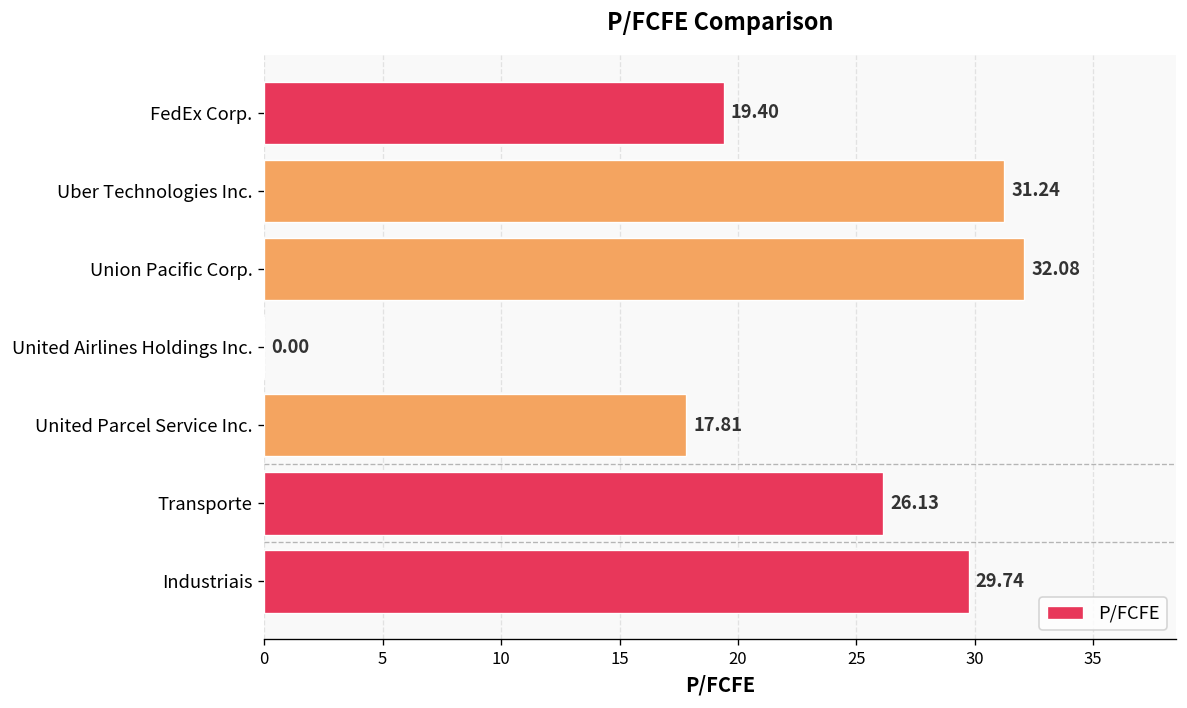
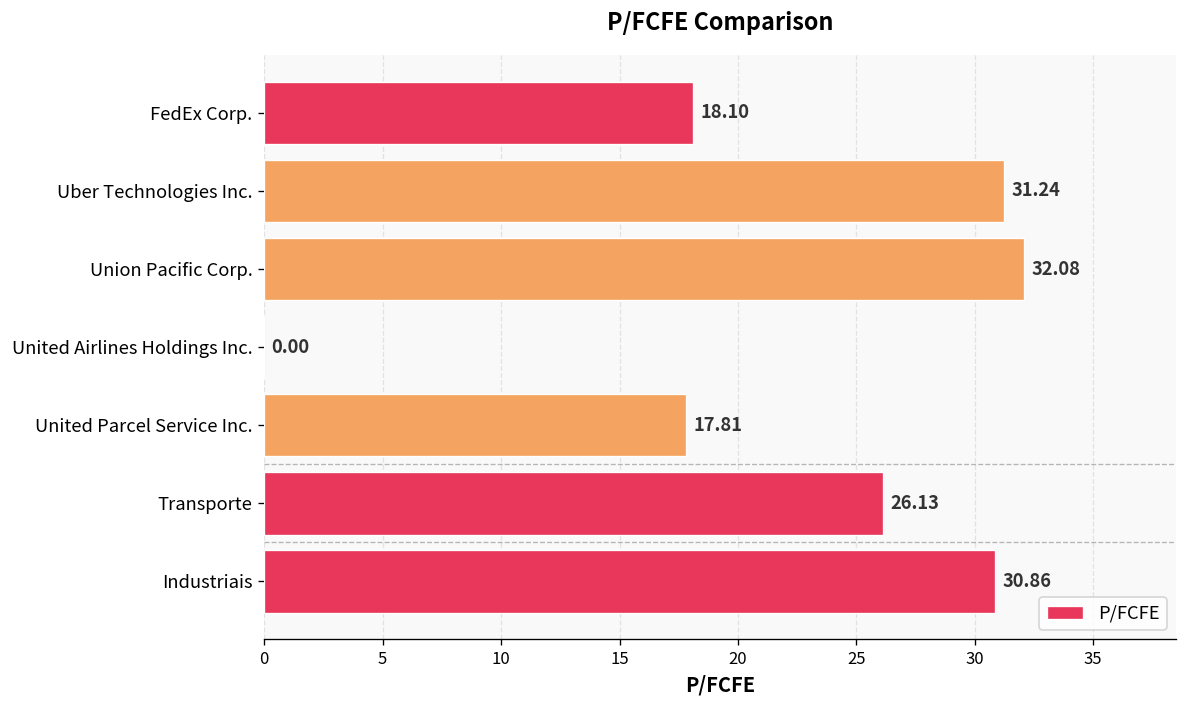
  {
-   "FedEx Corp.": 19.40,
+   "FedEx Corp.": 18.10,
    "Uber Technologies Inc.": 31.24,
    "Union Pacific Corp.": 32.08,
    "United Airlines Holdings Inc.": 0.00,
    "United Parcel Service Inc.": 17.81,
    "Transporte": 26.13,
-   "Industriais": 29.74
+   "Industriais": 30.86
  }
